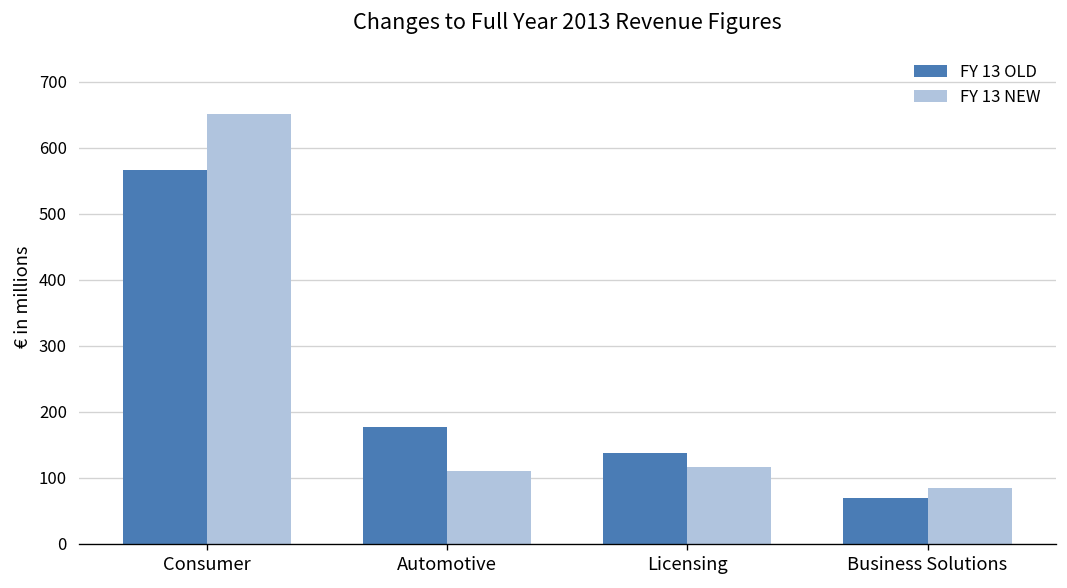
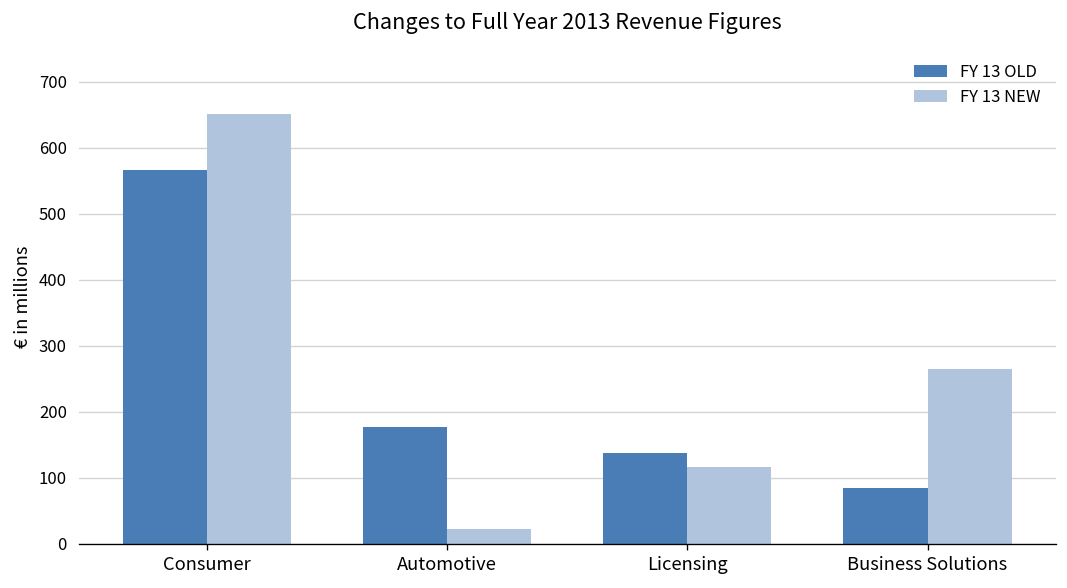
  {
    "FY 13 OLD": {
      "Consumer": 570,
      "Automotive": 180,
      "Licensing": 140,
-     "Business Solutions": 70
+     "Business Solutions": 80
    },
    "FY 13 NEW": {
      "Consumer": 650,
-     "Automotive": 110,
+     "Automotive": 20,
      "Licensing": 120,
-     "Business Solutions": 80
+     "Business Solutions": 260
    }
  }
